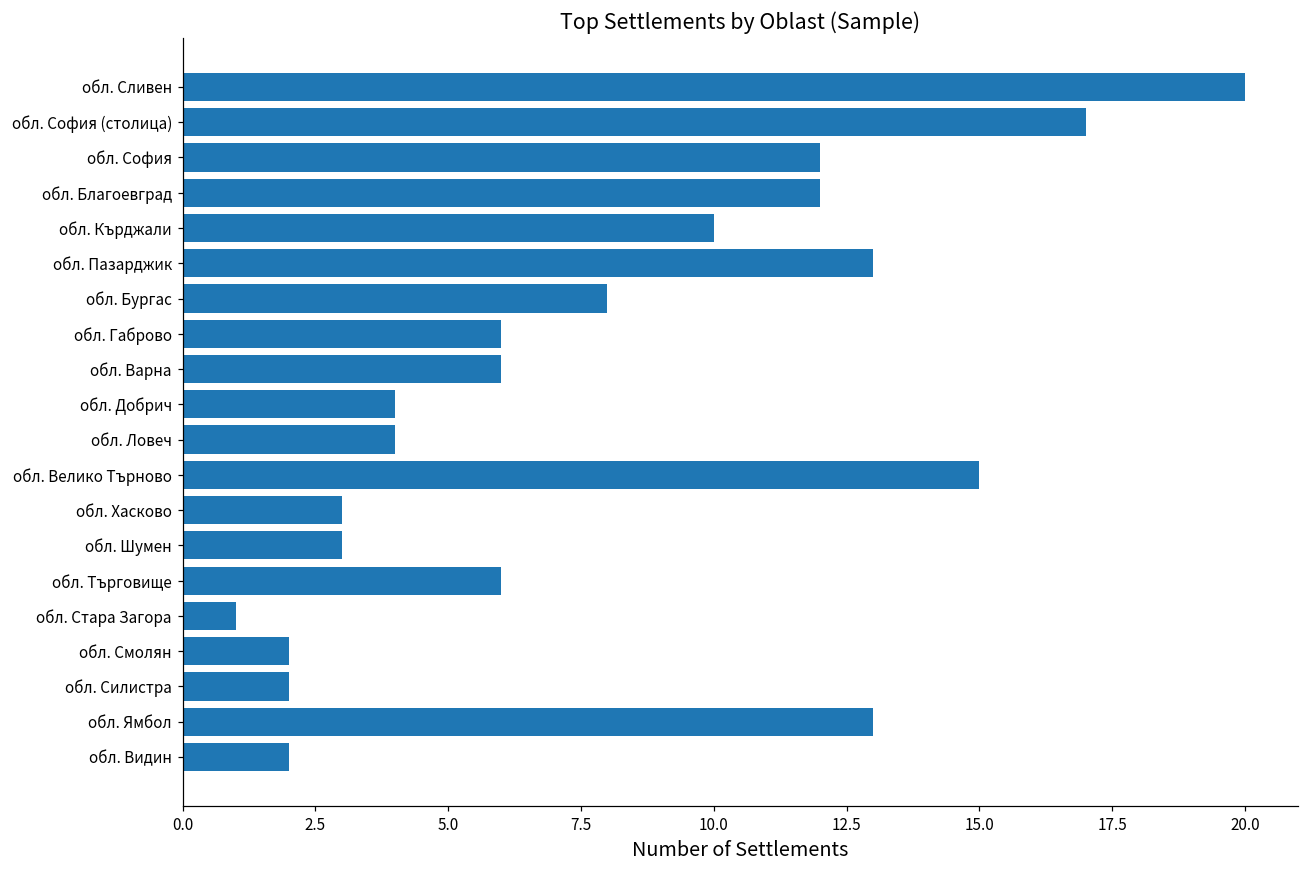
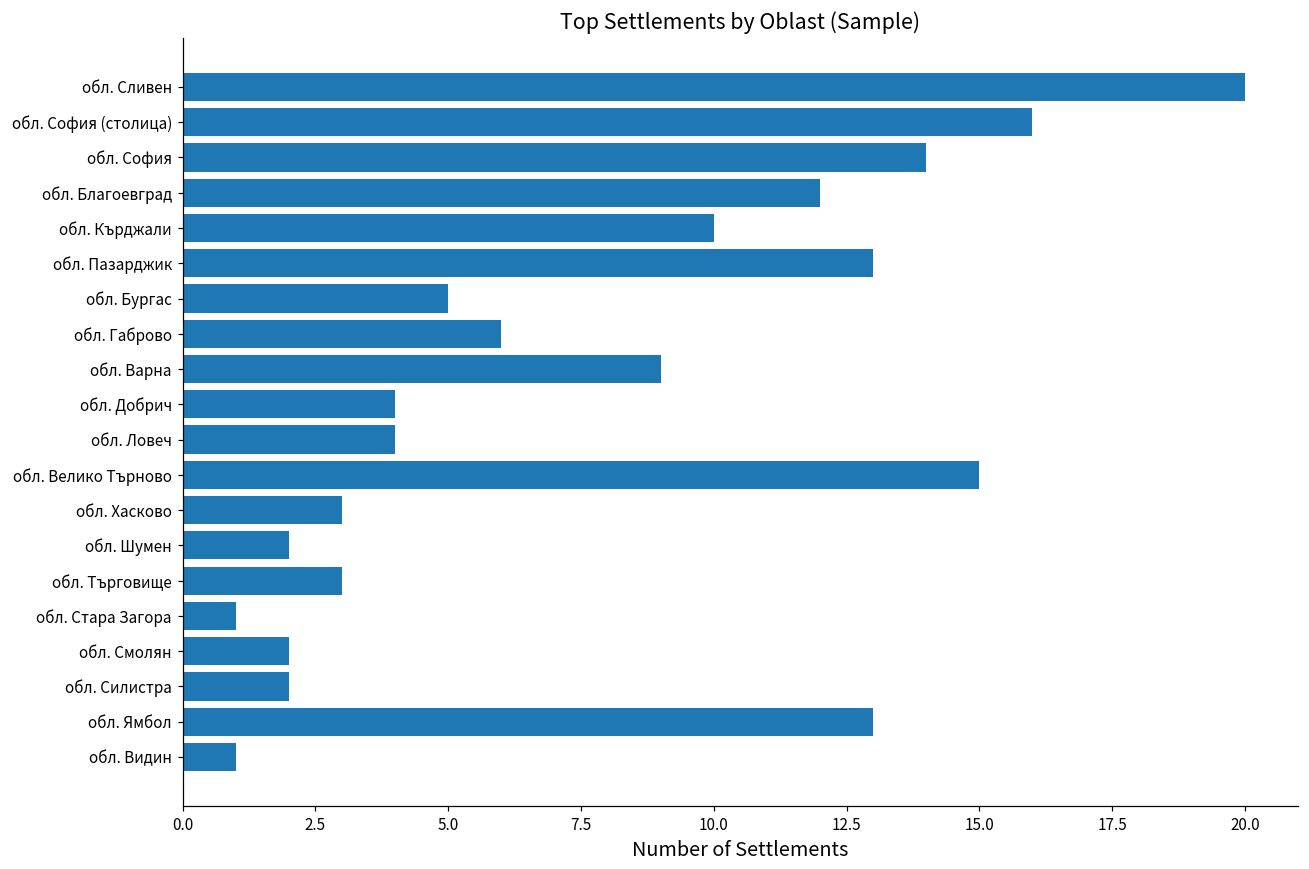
  {
    "обл. Сливен": 20,
-   "обл. София (столица)": 17,
-   "обл. София": 12,
+   "обл. София (столица)": 16,
+   "обл. София": 14,
    "обл. Благоевград": 12,
    "обл. Кърджали": 10,
    "обл. Пазарджик": 13,
-   "обл. Бургас": 8,
+   "обл. Бургас": 5,
    "обл. Габрово": 6,
-   "обл. Варна": 6,
+   "обл. Варна": 9,
    "обл. Добрич": 4,
    "обл. Ловеч": 4,
    "обл. Велико Търново": 15,
    "обл. Хасково": 3,
-   "обл. Шумен": 3,
-   "обл. Търговище": 6,
+   "обл. Шумен": 2,
+   "обл. Търговище": 3,
    "обл. Стара Загора": 1,
    "обл. Смолян": 2,
    "обл. Силистра": 2,
    "обл. Ямбол": 13,
-   "обл. Видин": 2
+   "обл. Видин": 1
  }
